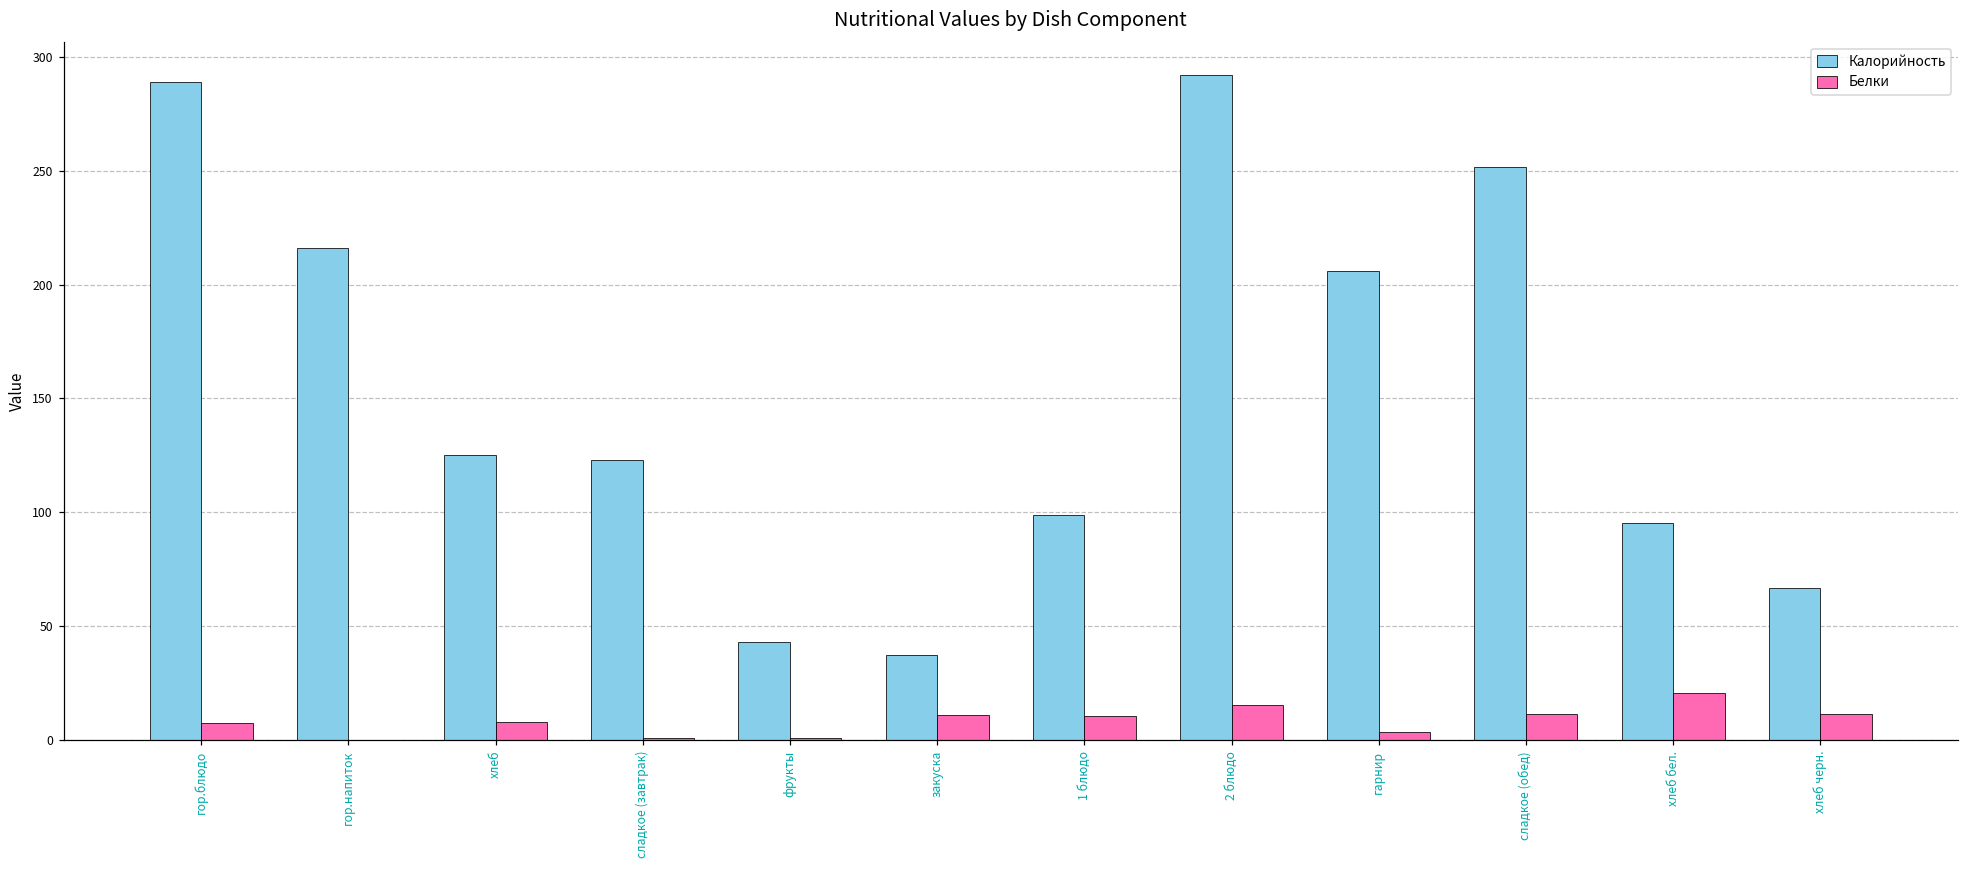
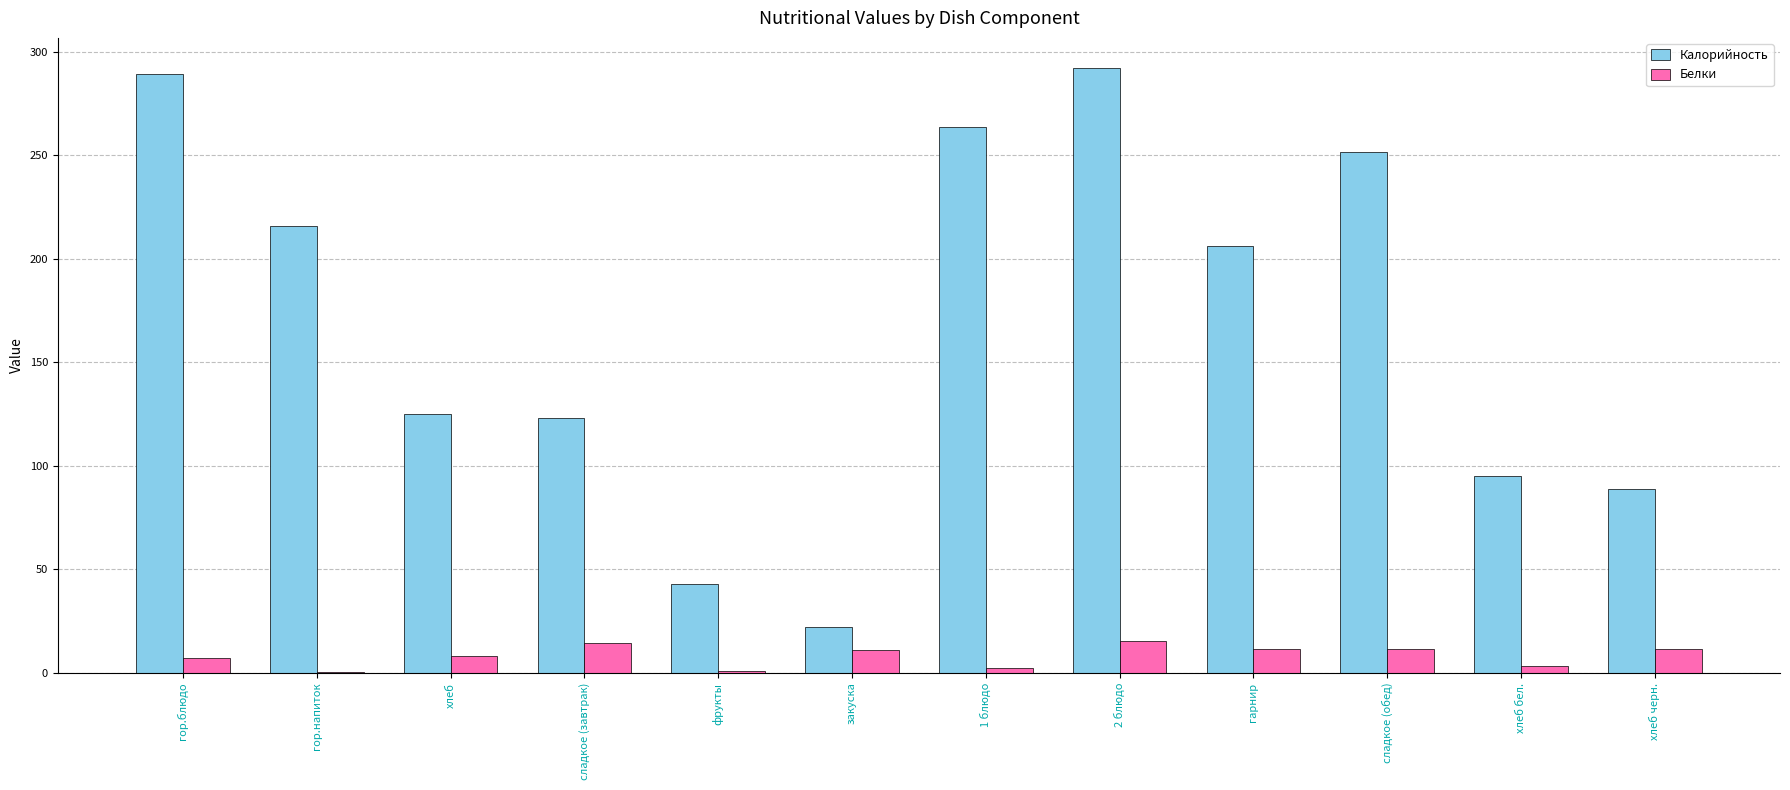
  {
    "Калорийность": {
      "гор.блюдо": 289,
      "гор.напиток": 216,
      "хлеб": 125,
      "сладкое (завтрак)": 123,
      "фрукты": 43,
-     "закуска": 38,
-     "1 блюдо": 99,
+     "закуска": 22,
+     "1 блюдо": 264,
      "2 блюдо": 292,
      "гарнир": 206,
      "сладкое (обед)": 251,
      "хлеб бел.": 95,
-     "хлеб черн.": 67
+     "хлеб черн.": 89
    },
    "Белки": {
      "гор.блюдо": 7,
      "хлеб": 8,
-     "сладкое (завтрак)": 1,
+     "сладкое (завтрак)": 15,
      "закуска": 11,
-     "1 блюдо": 11,
+     "1 блюдо": 2,
      "2 блюдо": 15,
-     "гарнир": 4,
+     "гарнир": 11,
      "сладкое (обед)": 11,
-     "хлеб бел.": 21,
+     "хлеб бел.": 3,
      "хлеб черн.": 11
    }
  }
